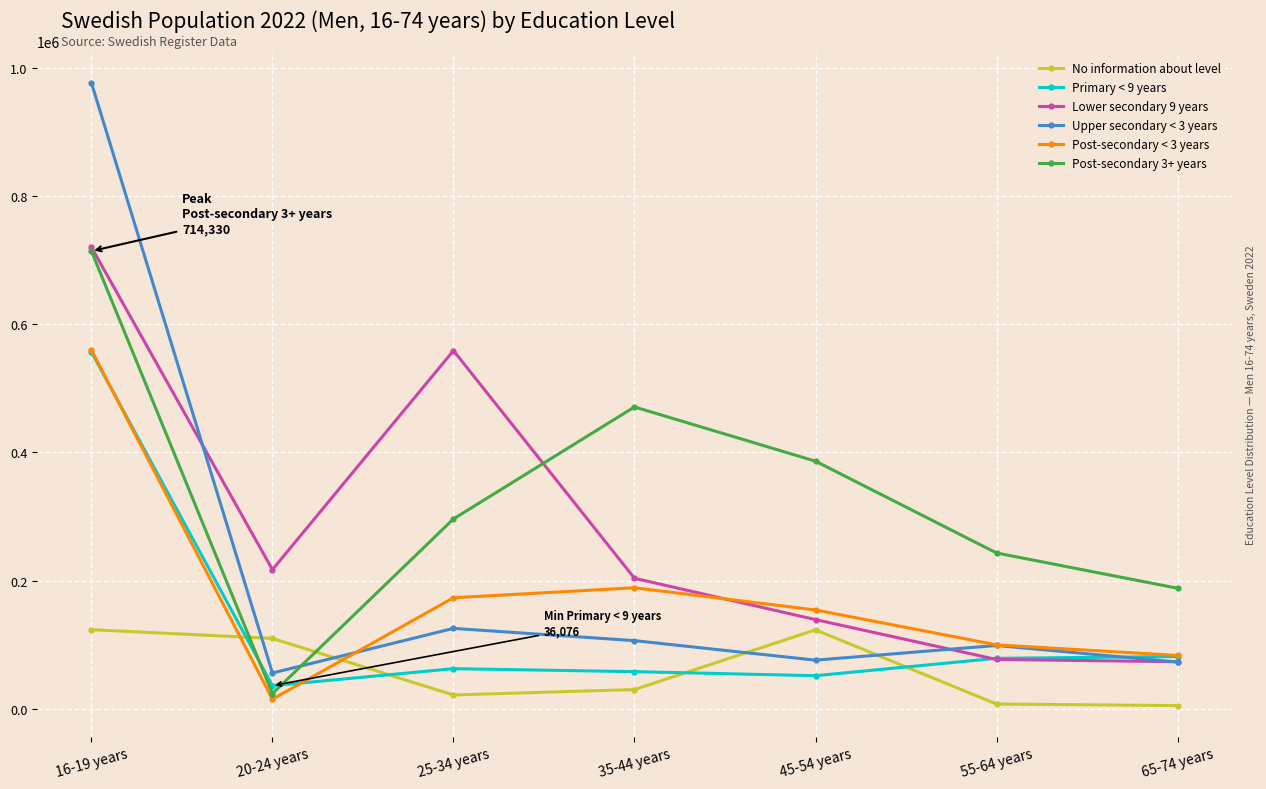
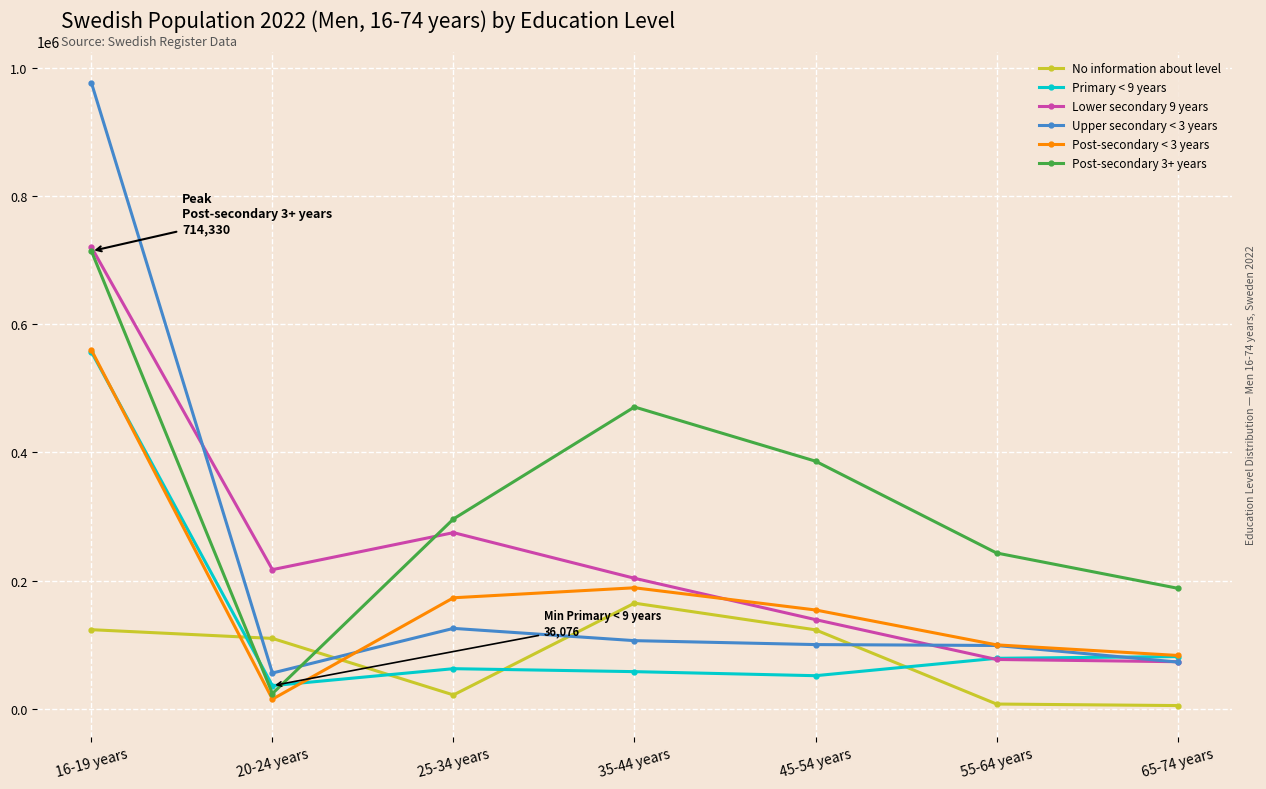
  {
    "No information about level": {
      "16-19 years": "120000",
      "20-24 years": "110000",
      "25-34 years": "20000",
-     "35-44 years": "30000",
+     "35-44 years": "160000",
      "45-54 years": "120000",
      "55-64 years": "10000",
      "65-74 years": "10000"
    },
    "Primary < 9 years": {
      "20-24 years": "40000",
      "45-54 years": "50000"
    },
    "Lower secondary 9 years": {
      "20-24 years": "220000",
-     "25-34 years": "560000",
+     "25-34 years": "270000",
      "35-44 years": "200000",
      "45-54 years": "140000"
    },
    "Upper secondary < 3 years": {
      "16-19 years": "980000",
      "20-24 years": "60000",
-     "45-54 years": "80000"
+     "45-54 years": "100000"
    },
    "Post-secondary < 3 years": {
      "20-24 years": "20000",
      "25-34 years": "170000",
      "35-44 years": "190000",
      "45-54 years": "150000"
    },
    "Post-secondary 3+ years": {
      "16-19 years": "714,330"
    }
  }
